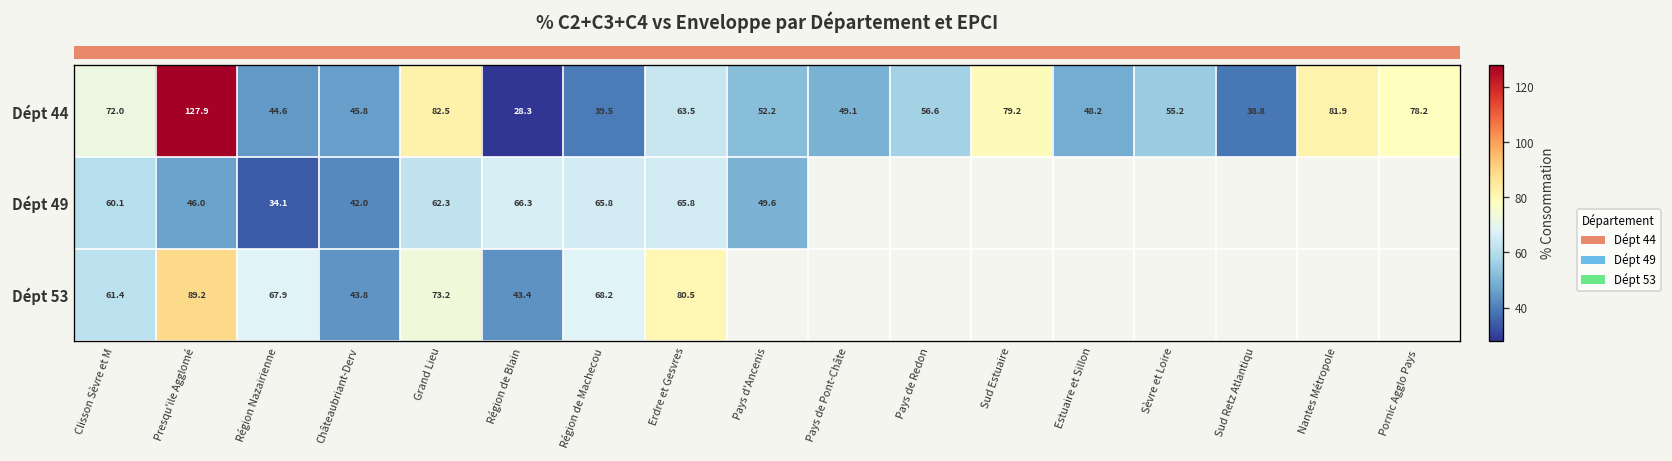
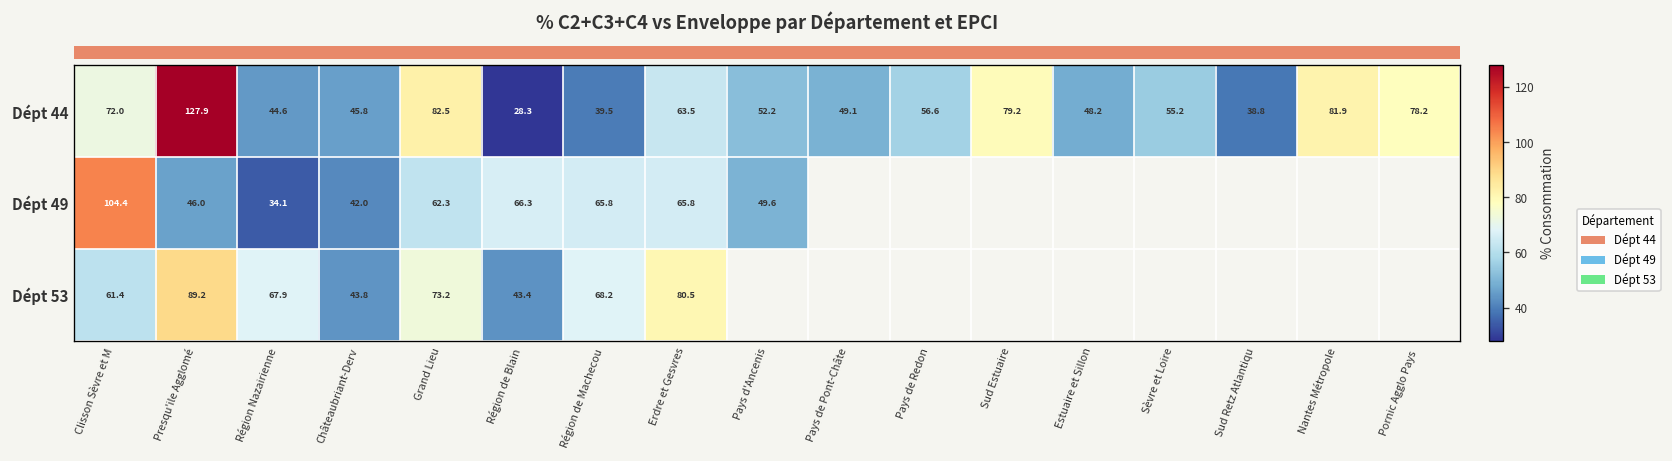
  {
    "Dépt 44": {
      "Clisson Sèvre et M": 72.0,
      "Presqu'ile Agglomé": 127.9,
      "Région Nazairienne": 44.6,
      "Châteaubriant-Derv": 45.8,
      "Grand Lieu": 82.5,
      "Région de Blain": 28.3,
      "Région de Machecou": 39.5,
      "Erdre et Gesvres": 63.5,
      "Pays d'Ancenis": 52.2,
      "Pays de Pont-Châte": 49.1,
      "Pays de Redon": 56.6,
      "Sud Estuaire": 79.2,
      "Estuaire et Sillon": 48.2,
      "Sèvre et Loire": 55.2,
      "Sud Retz Atlantiqu": 38.8,
      "Nantes Métropole": 81.9,
      "Pornic Agglo Pays": 78.2
    },
    "Dépt 49": {
-     "Clisson Sèvre et M": 60.1,
+     "Clisson Sèvre et M": 104.4,
      "Presqu'ile Agglomé": 46.0,
      "Région Nazairienne": 34.1,
      "Châteaubriant-Derv": 42.0,
      "Grand Lieu": 62.3,
      "Région de Blain": 66.3,
      "Région de Machecou": 65.8,
      "Erdre et Gesvres": 65.8,
      "Pays d'Ancenis": 49.6
    },
    "Dépt 53": {
      "Clisson Sèvre et M": 61.4,
      "Presqu'ile Agglomé": 89.2,
      "Région Nazairienne": 67.9,
      "Châteaubriant-Derv": 43.8,
      "Grand Lieu": 73.2,
      "Région de Blain": 43.4,
      "Région de Machecou": 68.2,
      "Erdre et Gesvres": 80.5
    }
  }
